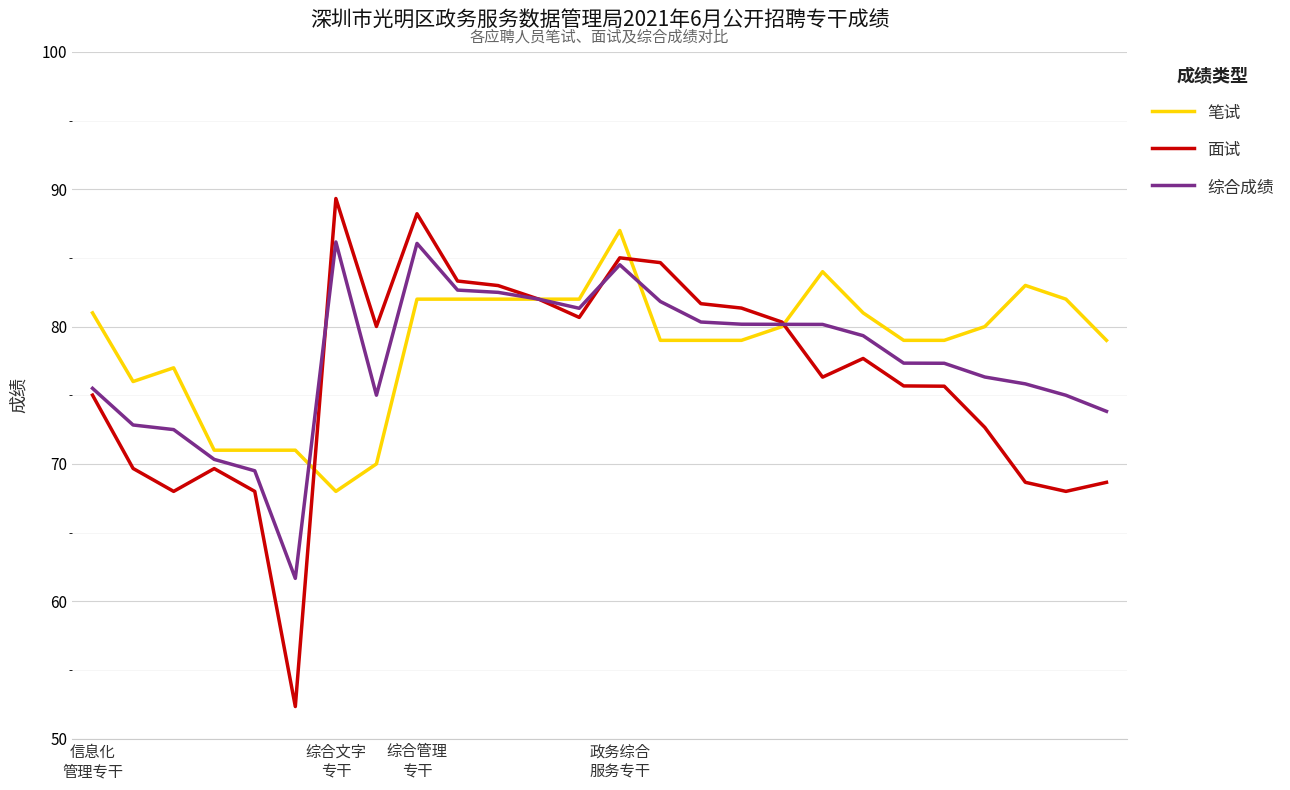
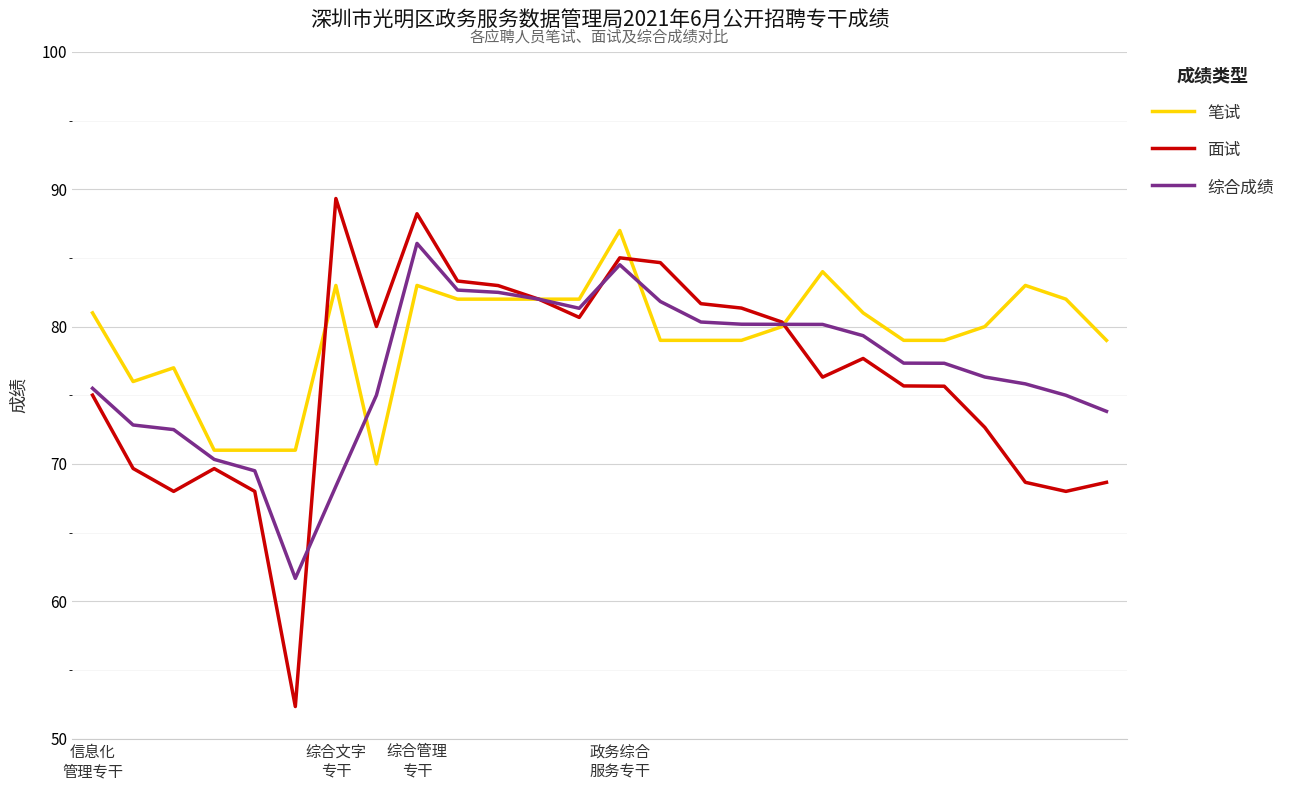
  {
    "笔试": {
      "信息化 管理专干": 81,
-     "综合文字 专干": 68,
-     "综合管理 专干": 82,
+     "综合文字 专干": 83,
+     "综合管理 专干": 83,
      "政务综合 服务专干": 87
    },
    "面试": {
      "信息化 管理专干": 75.0,
      "综合文字 专干": 89.3,
      "综合管理 专干": 88.2,
      "政务综合 服务专干": 85.0
    },
    "综合成绩": {
      "信息化 管理专干": 75.5,
-     "综合文字 专干": 86.2,
+     "综合文字 专干": 68.4,
      "综合管理 专干": 86.1,
      "政务综合 服务专干": 84.5
    }
  }
